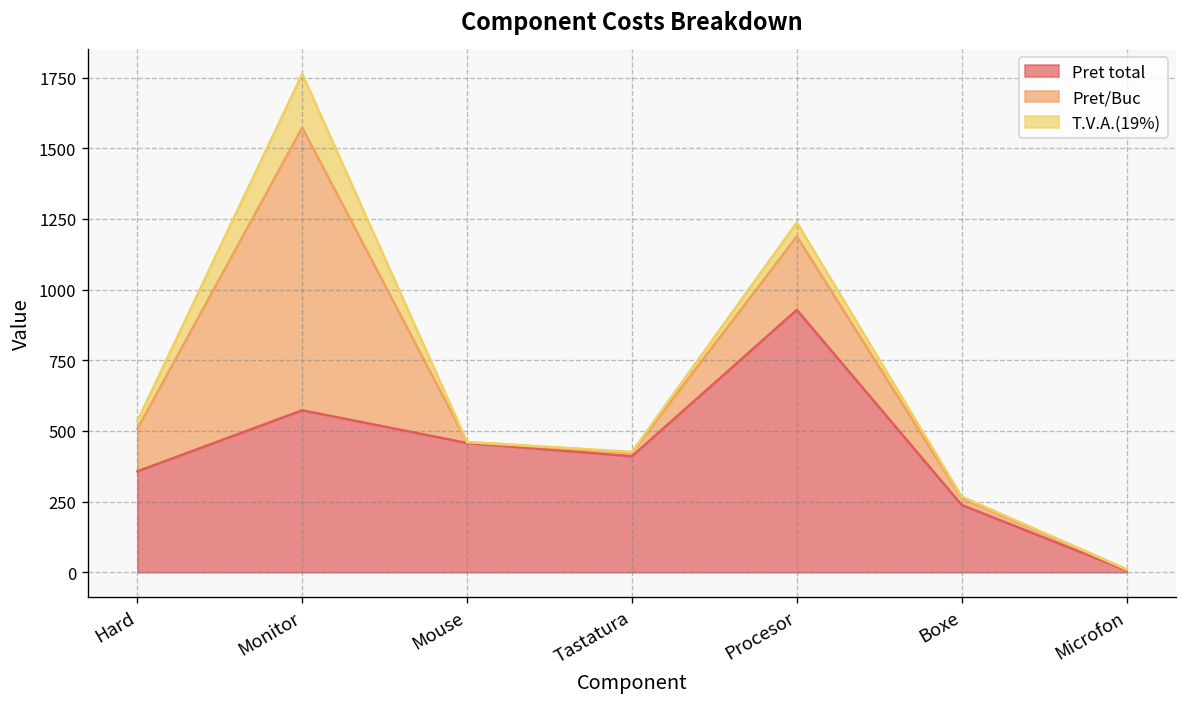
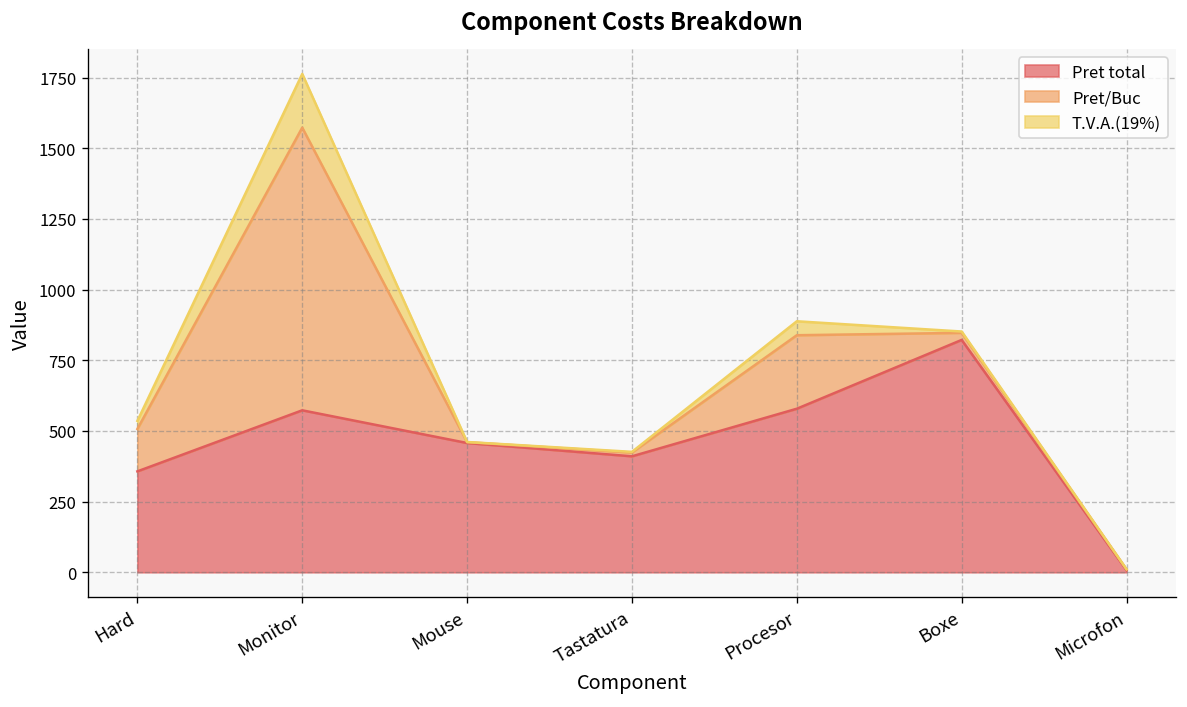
  {
    "Pret total": {
      "Hard": 360,
      "Monitor": 570,
      "Tastatura": 410,
-     "Procesor": 930,
-     "Boxe": 240
+     "Procesor": 580,
+     "Boxe": 820
    }
  }
